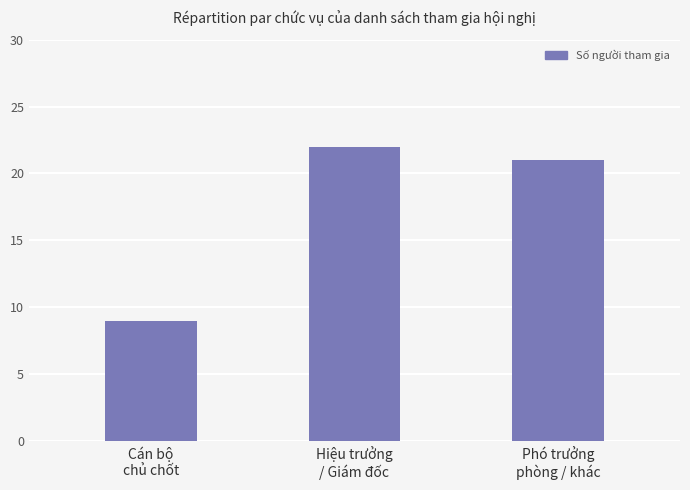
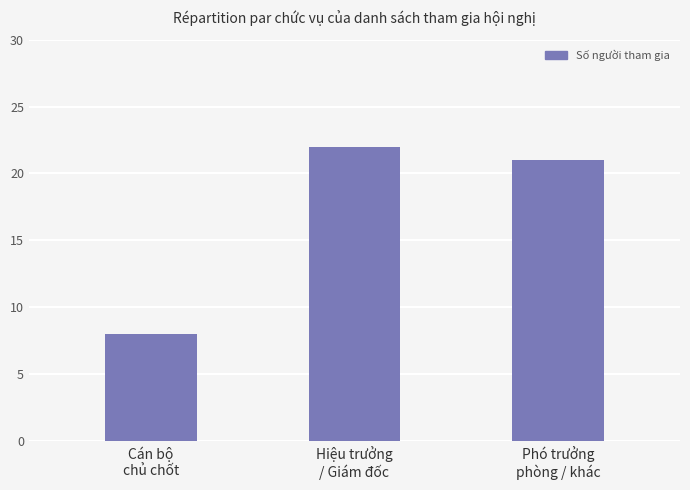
  {
-   "Cán bộ chủ chốt": 9,
+   "Cán bộ chủ chốt": 8,
    "Hiệu trưởng / Giám đốc": 22,
    "Phó trưởng phòng / khác": 21
  }
